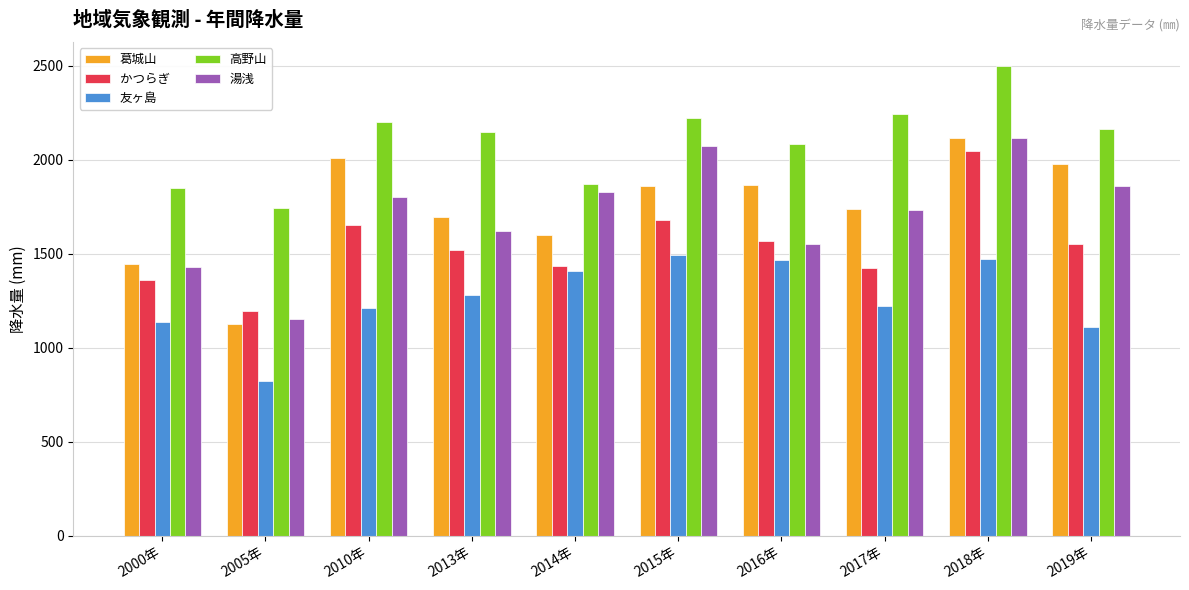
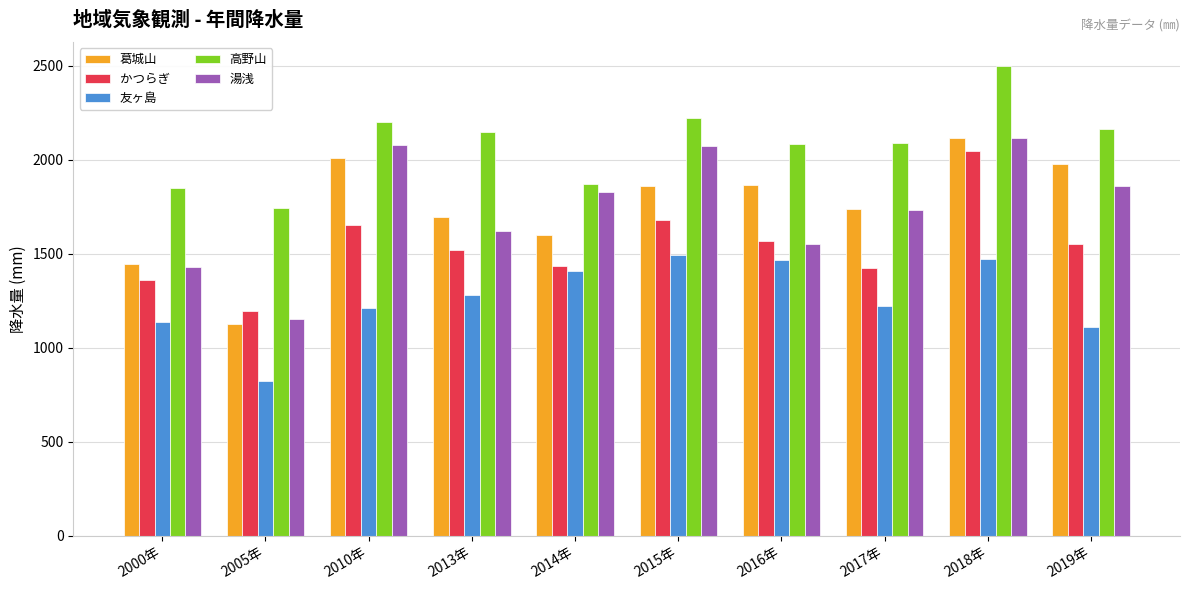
  {
    "葛城山": {
      "2000年": 1440,
      "2005年": 1130,
      "2010年": 2010,
      "2013年": 1690,
      "2014年": 1600,
      "2015年": 1860,
      "2016年": 1870,
      "2017年": 1740,
      "2018年": 2120,
      "2019年": 1980
    },
    "かつらぎ": {
      "2000年": 1360,
      "2005年": 1200,
      "2010年": 1650,
      "2013年": 1520,
      "2014年": 1430,
      "2015年": 1680,
      "2016年": 1570,
      "2017年": 1420,
      "2018年": 2040,
      "2019年": 1550
    },
    "友ヶ島": {
      "2000年": 1140,
      "2005年": 830,
      "2010年": 1210,
      "2013年": 1280,
      "2014年": 1410,
      "2015年": 1490,
      "2016年": 1470,
      "2017年": 1220,
      "2018年": 1470,
      "2019年": 1110
    },
    "高野山": {
      "2000年": 1850,
      "2005年": 1740,
      "2010年": 2200,
      "2013年": 2150,
      "2014年": 1870,
      "2015年": 2220,
      "2016年": 2080,
-     "2017年": 2240,
+     "2017年": 2090,
      "2018年": 2500,
      "2019年": 2160
    },
    "湯浅": {
      "2000年": 1430,
      "2005年": 1150,
-     "2010年": 1800,
+     "2010年": 2080,
      "2013年": 1620,
      "2014年": 1830,
      "2015年": 2070,
      "2016年": 1550,
      "2017年": 1730,
      "2018年": 2120,
      "2019年": 1860
    }
  }
